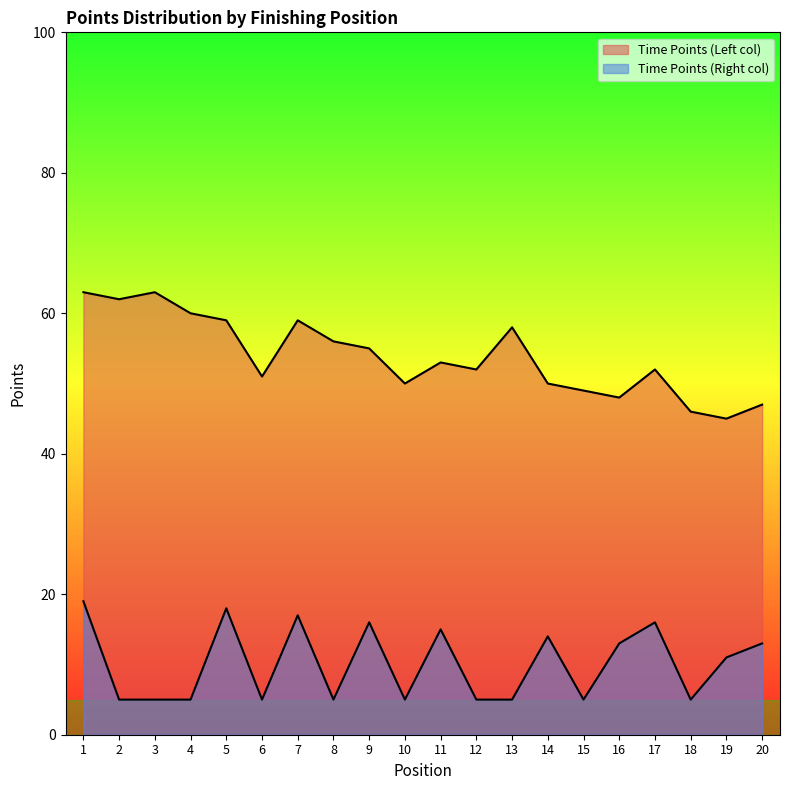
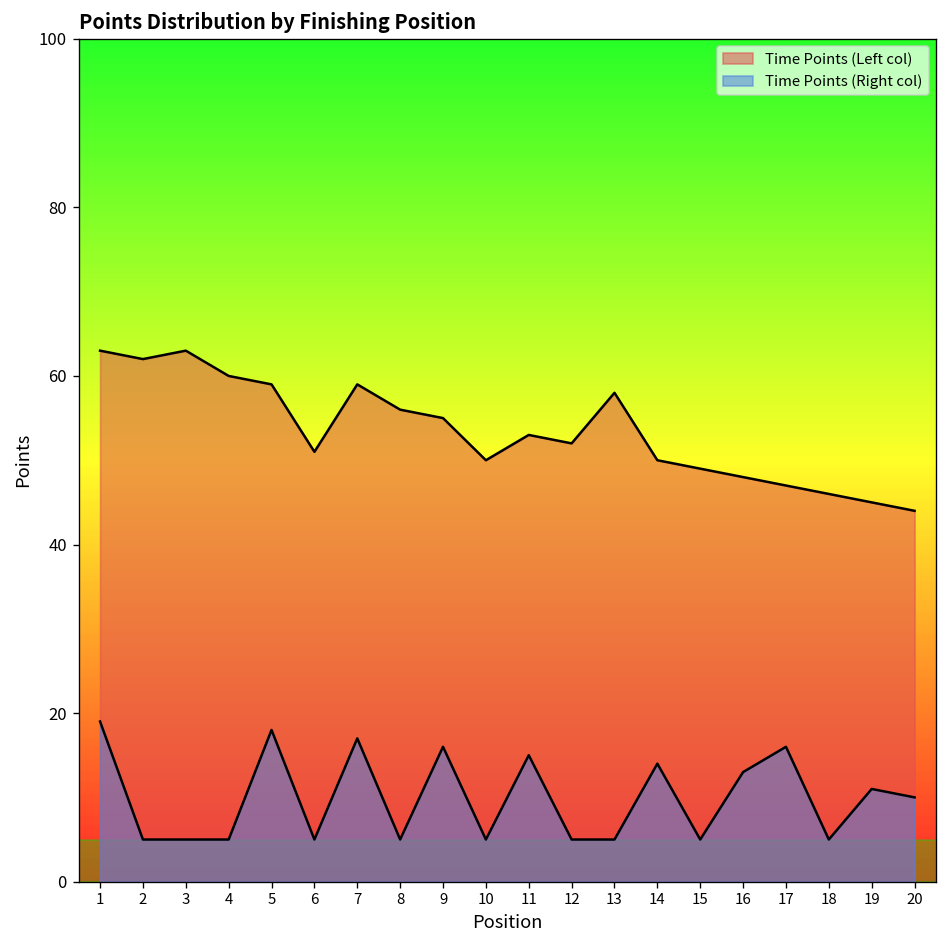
  {
    "Time Points (Left col)": {
      "1": 63,
      "2": 62,
      "3": 63,
      "4": 60,
      "5": 59,
      "6": 51,
      "7": 59,
      "8": 56,
      "9": 55,
      "10": 50,
      "11": 53,
      "12": 52,
      "13": 58,
      "14": 50,
      "15": 49,
      "16": 48,
-     "17": 52,
+     "17": 47,
      "18": 46,
      "19": 45,
-     "20": 47
+     "20": 44
    },
    "Time Points (Right col)": {
      "1": 19,
      "2": 5,
      "3": 5,
      "4": 5,
      "5": 18,
      "6": 5,
      "7": 17,
      "8": 5,
      "9": 16,
      "10": 5,
      "11": 15,
      "12": 5,
      "13": 5,
      "14": 14,
      "15": 5,
      "16": 13,
      "17": 16,
      "18": 5,
      "19": 11,
-     "20": 13
+     "20": 10
    }
  }
